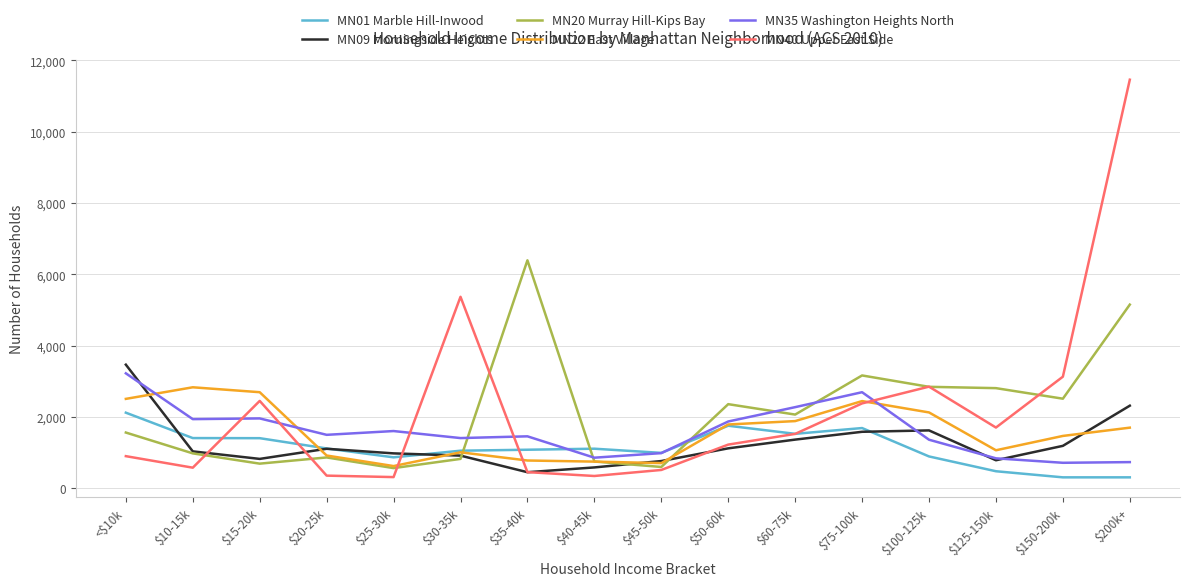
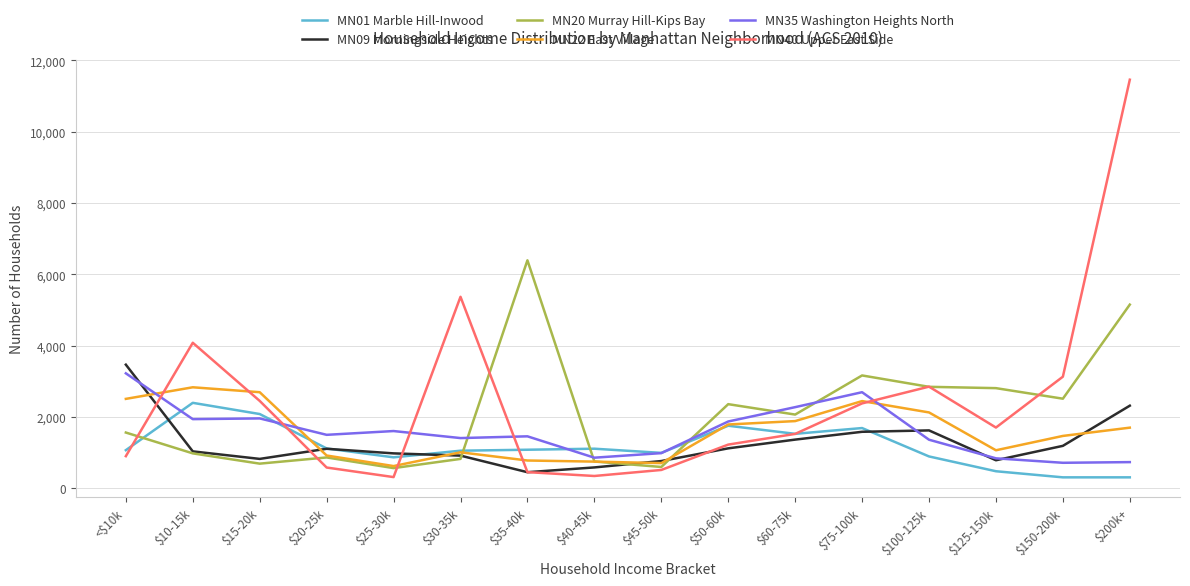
  {
    "MN01 Marble Hill-Inwood": {
-     "<$10k": "2,100",
-     "$10-15k": "1,400",
-     "$15-20k": "1,400",
+     "<$10k": "1,100",
+     "$10-15k": "2,400",
+     "$15-20k": "2,100",
      "$25-30k": "900",
      "$35-40k": "1,100",
      "$40-45k": "1,100",
      "$75-100k": "1,700",
      "$100-125k": "900",
      "$125-150k": "500",
      "$150-200k": "300",
      "$200k+": "300"
    },
    "MN09 Morningside Heights": {
      "<$10k": "3,500",
      "$15-20k": "800",
      "$25-30k": "1,000",
      "$30-35k": "900",
      "$40-45k": "600",
      "$50-60k": "1,100",
      "$60-75k": "1,400",
      "$75-100k": "1,600",
      "$100-125k": "1,600",
      "$150-200k": "1,200",
      "$200k+": "2,300"
    },
    "MN20 Murray Hill-Kips Bay": {
      "<$10k": "1,600",
      "$15-20k": "700",
      "$30-35k": "800",
      "$35-40k": "6,400",
      "$45-50k": "600",
      "$50-60k": "2,400",
      "$60-75k": "2,100",
      "$75-100k": "3,200",
      "$125-150k": "2,800",
      "$150-200k": "2,500",
      "$200k+": "5,200"
    },
    "MN22 East Village": {
      "<$10k": "2,500",
      "$10-15k": "2,800",
      "$15-20k": "2,700",
      "$35-40k": "800",
      "$60-75k": "1,900",
      "$100-125k": "2,100",
      "$125-150k": "1,100",
      "$150-200k": "1,500",
      "$200k+": "1,700"
    },
    "MN35 Washington Heights North": {
      "<$10k": "3,200",
      "$10-15k": "1,900",
      "$15-20k": "2,000",
      "$20-25k": "1,500",
      "$25-30k": "1,600",
      "$30-35k": "1,400",
      "$35-40k": "1,500",
      "$40-45k": "900",
      "$50-60k": "1,900",
      "$60-75k": "2,300",
      "$75-100k": "2,700",
      "$100-125k": "1,400",
      "$150-200k": "700",
      "$200k+": "700"
    },
    "MN40 Upper East Side": {
      "<$10k": "900",
-     "$10-15k": "600",
+     "$10-15k": "4,100",
      "$15-20k": "2,500",
-     "$20-25k": "400",
+     "$20-25k": "600",
      "$25-30k": "300",
      "$30-35k": "5,400",
      "$40-45k": "300",
      "$45-50k": "500",
      "$50-60k": "1,200",
      "$125-150k": "1,700",
      "$150-200k": "3,100",
      "$200k+": "11,500"
    }
  }
